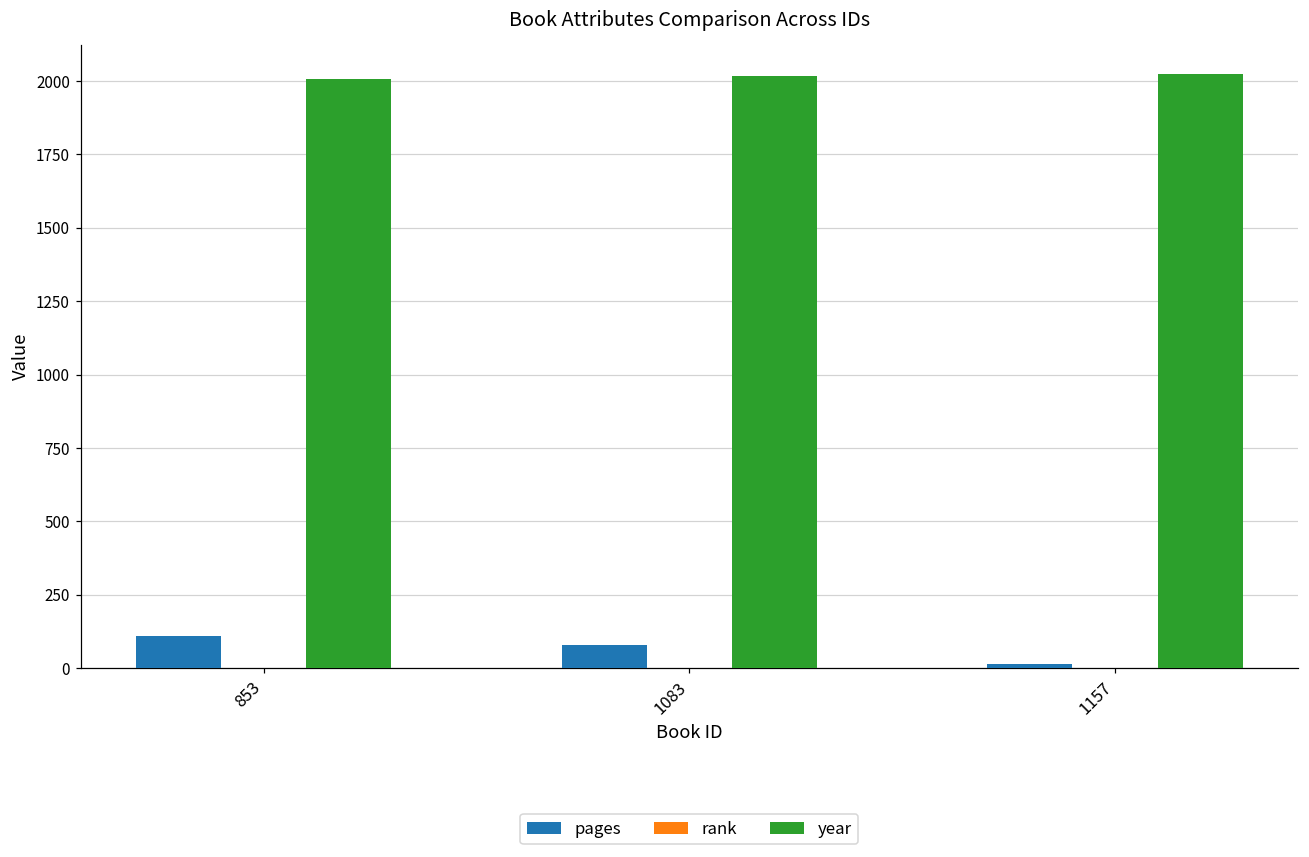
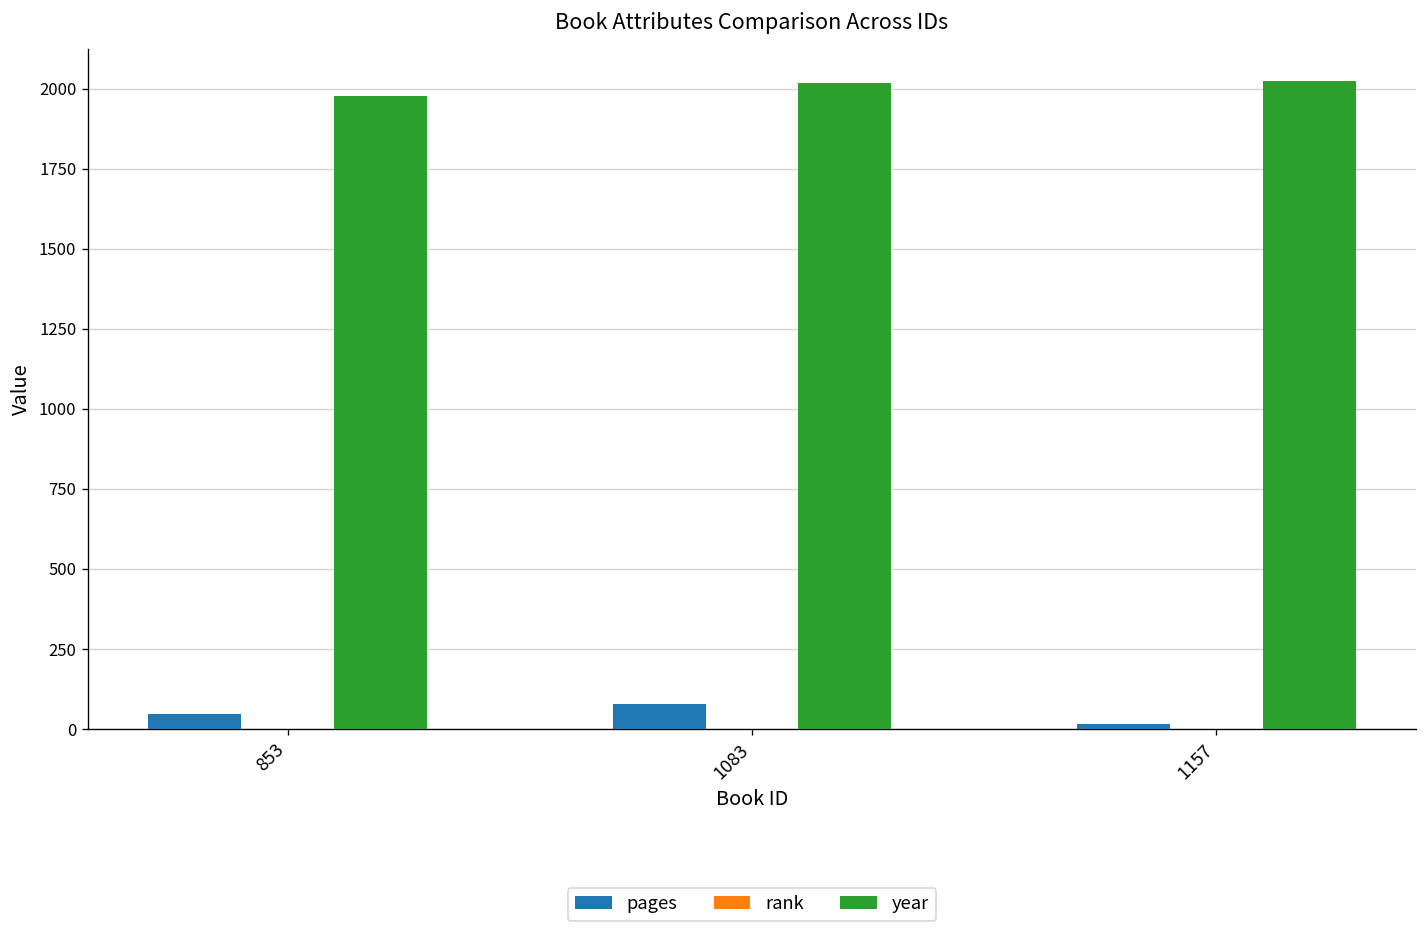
  {
    "pages": {
-     "853": 110,
+     "853": 50,
      "1083": 80,
      "1157": 20
    },
    "year": {
-     "853": 2010,
+     "853": 1980,
      "1083": 2020,
      "1157": 2020
    }
  }
